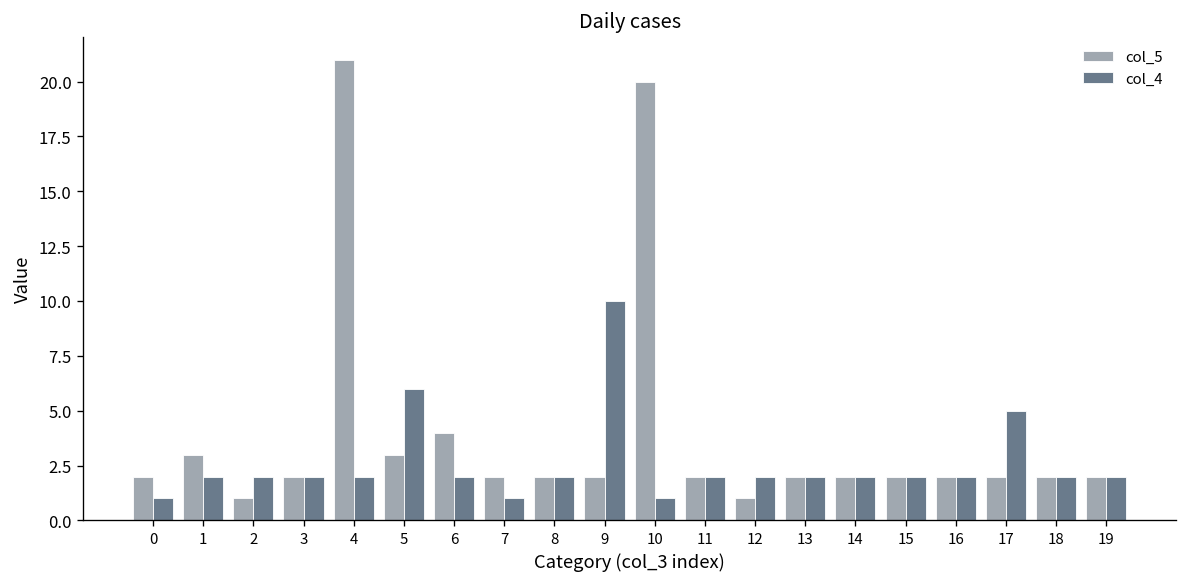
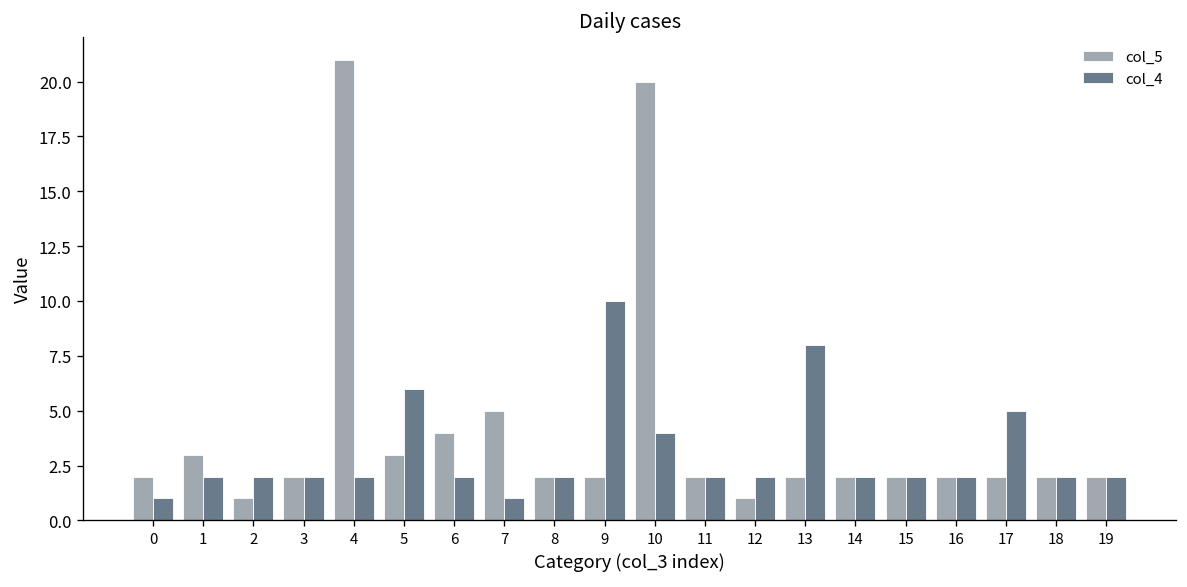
  {
    "col_5": {
      "0": 2,
      "1": 3,
      "2": 1,
      "3": 2,
      "4": 21,
      "5": 3,
      "6": 4,
-     "7": 2,
+     "7": 5,
      "8": 2,
      "9": 2,
      "10": 20,
      "11": 2,
      "12": 1,
      "13": 2,
      "14": 2,
      "15": 2,
      "16": 2,
      "17": 2,
      "18": 2,
      "19": 2
    },
    "col_4": {
      "0": 1,
      "1": 2,
      "2": 2,
      "3": 2,
      "4": 2,
      "5": 6,
      "6": 2,
      "7": 1,
      "8": 2,
      "9": 10,
-     "10": 1,
+     "10": 4,
      "11": 2,
      "12": 2,
-     "13": 2,
+     "13": 8,
      "14": 2,
      "15": 2,
      "16": 2,
      "17": 5,
      "18": 2,
      "19": 2
    }
  }
